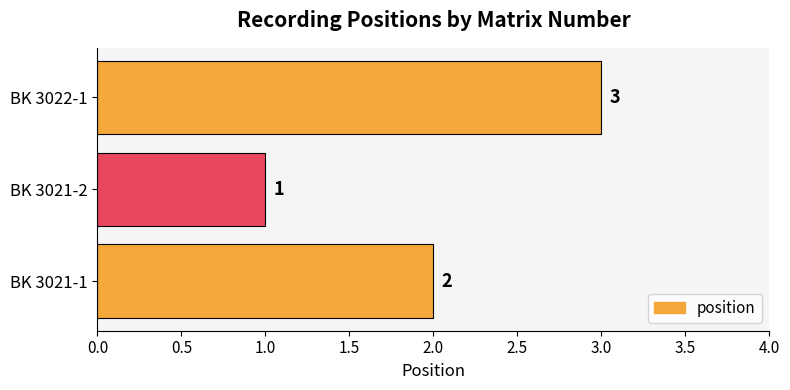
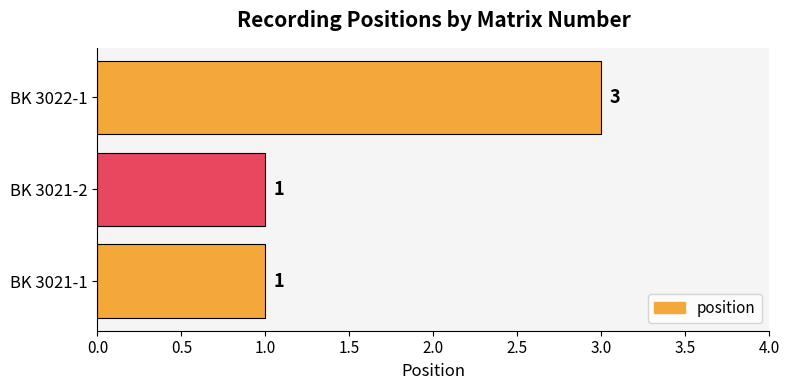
  {
    "BK 3022-1": 3,
    "BK 3021-2": 1,
-   "BK 3021-1": 2
+   "BK 3021-1": 1
  }
